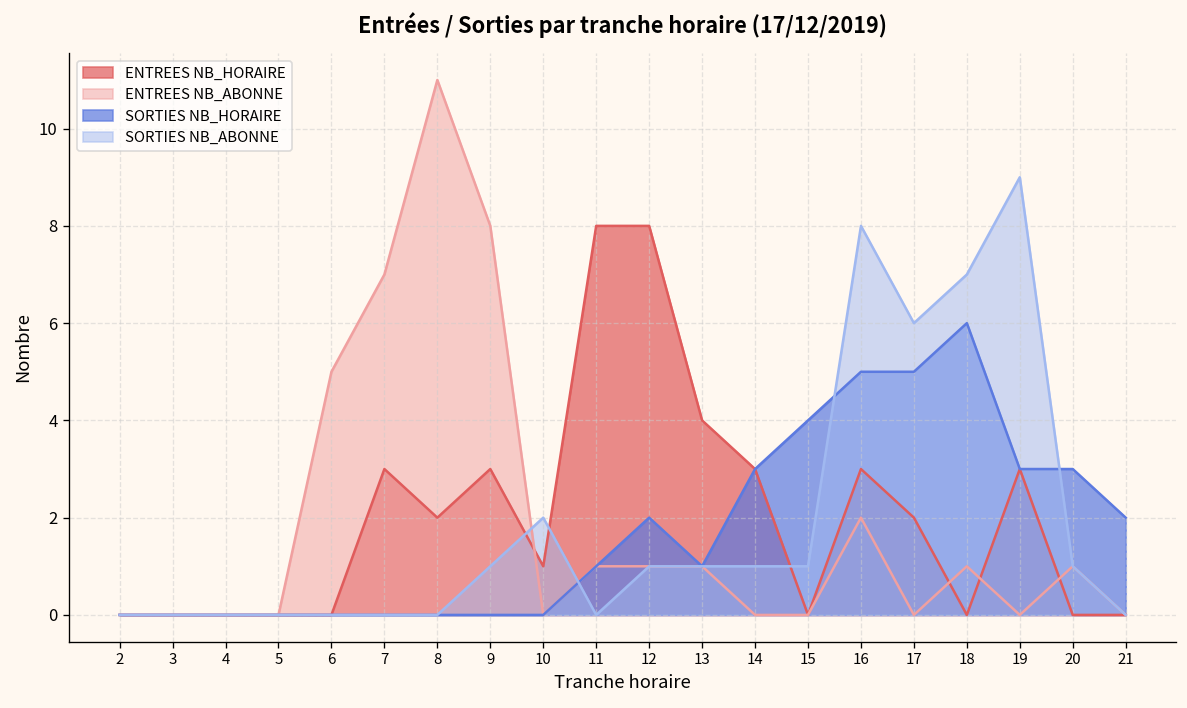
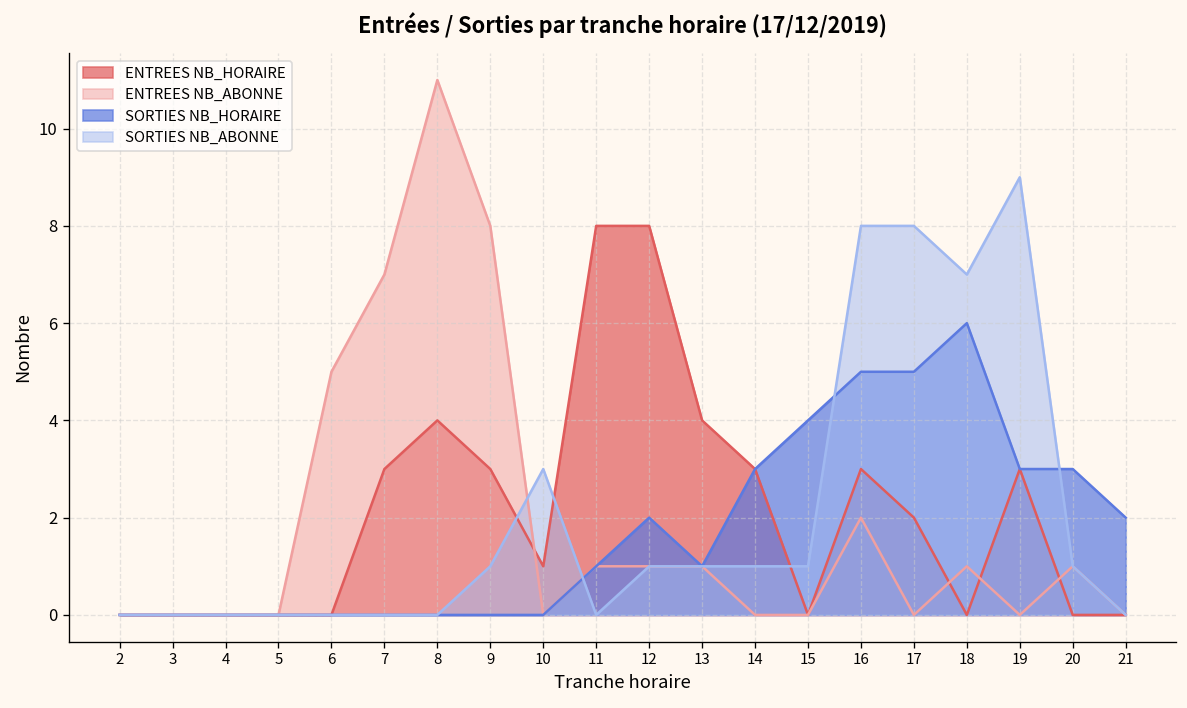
  {
    "ENTREES NB_HORAIRE": {
      "7": 3,
-     "8": 2,
+     "8": 4,
      "9": 3,
      "10": 1,
      "11": 8,
      "12": 8,
      "13": 4,
      "16": 3,
      "17": 2,
      "18": 0,
      "20": 0
    },
    "ENTREES NB_ABONNE": {
      "6": 5,
      "7": 7,
      "8": 11,
      "9": 8,
      "14": 0,
      "16": 2,
      "17": 0,
      "18": 1,
      "19": 0
    },
    "SORTIES NB_HORAIRE": {
      "9": 0,
      "12": 2,
      "15": 4,
      "16": 5,
      "17": 5,
      "18": 6,
      "20": 3,
      "21": 2
    },
    "SORTIES NB_ABONNE": {
      "9": 1,
-     "10": 2,
+     "10": 3,
      "11": 0,
      "14": 1,
      "15": 1,
      "16": 8,
-     "17": 6,
+     "17": 8,
      "18": 7,
      "19": 9
    }
  }
